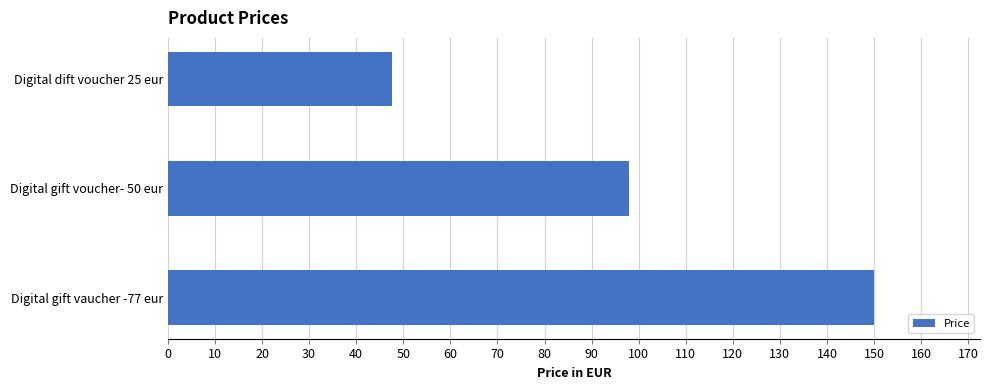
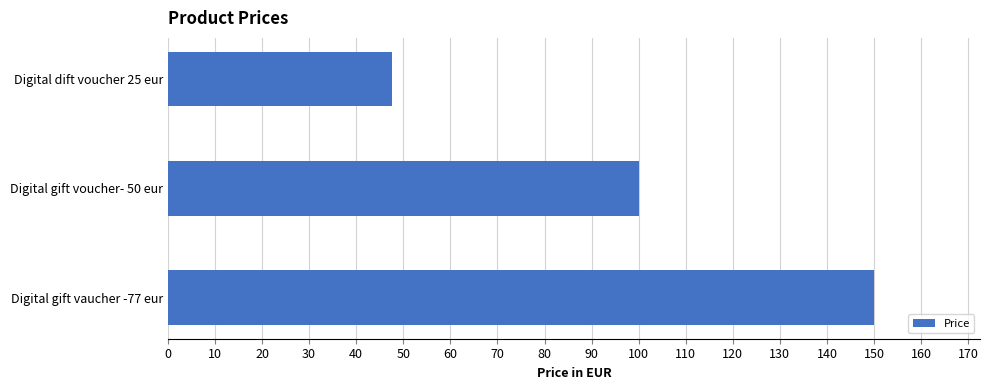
  {
    "Digital dift voucher 25 eur": 48,
-   "Digital gift voucher- 50 eur": 98,
+   "Digital gift voucher- 50 eur": 100,
    "Digital gift vaucher -77 eur": 150
  }
